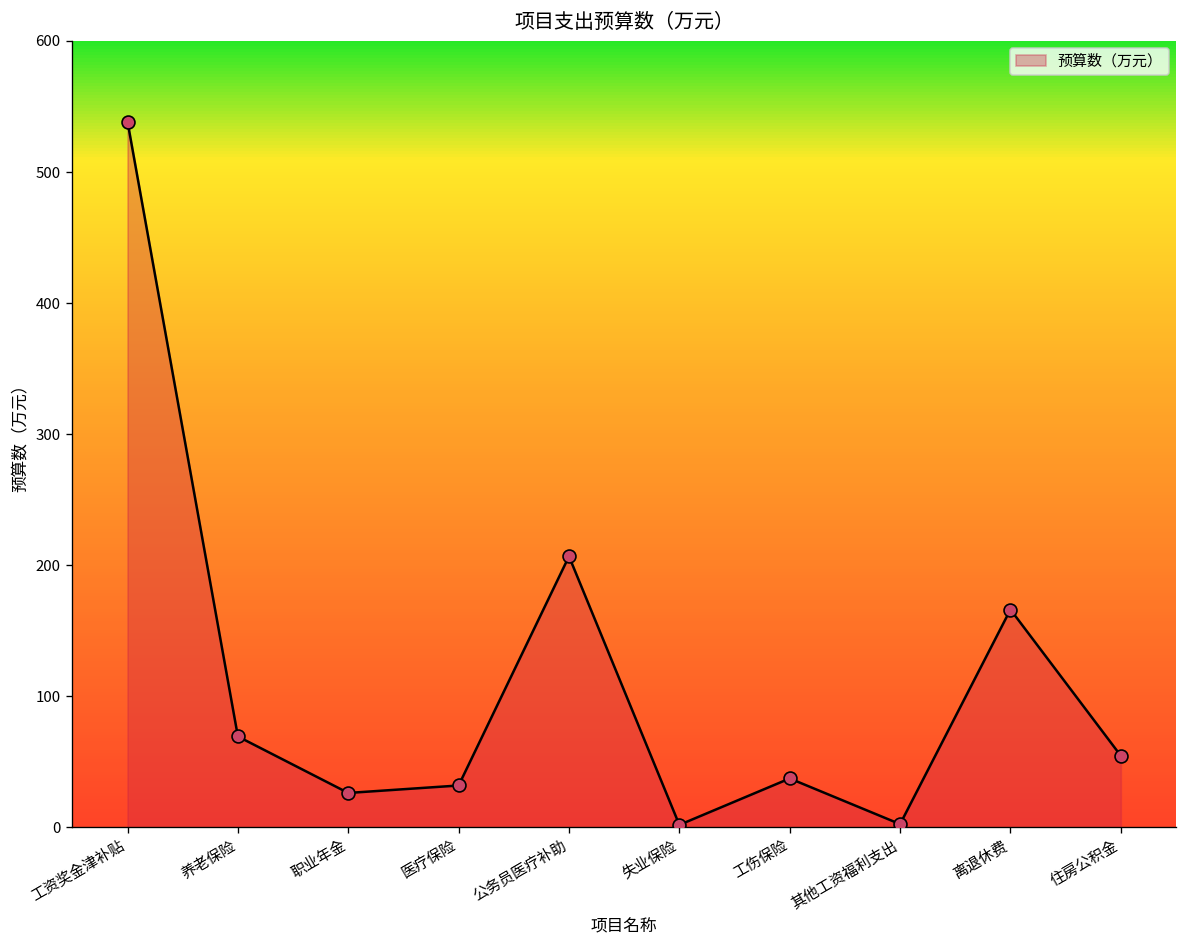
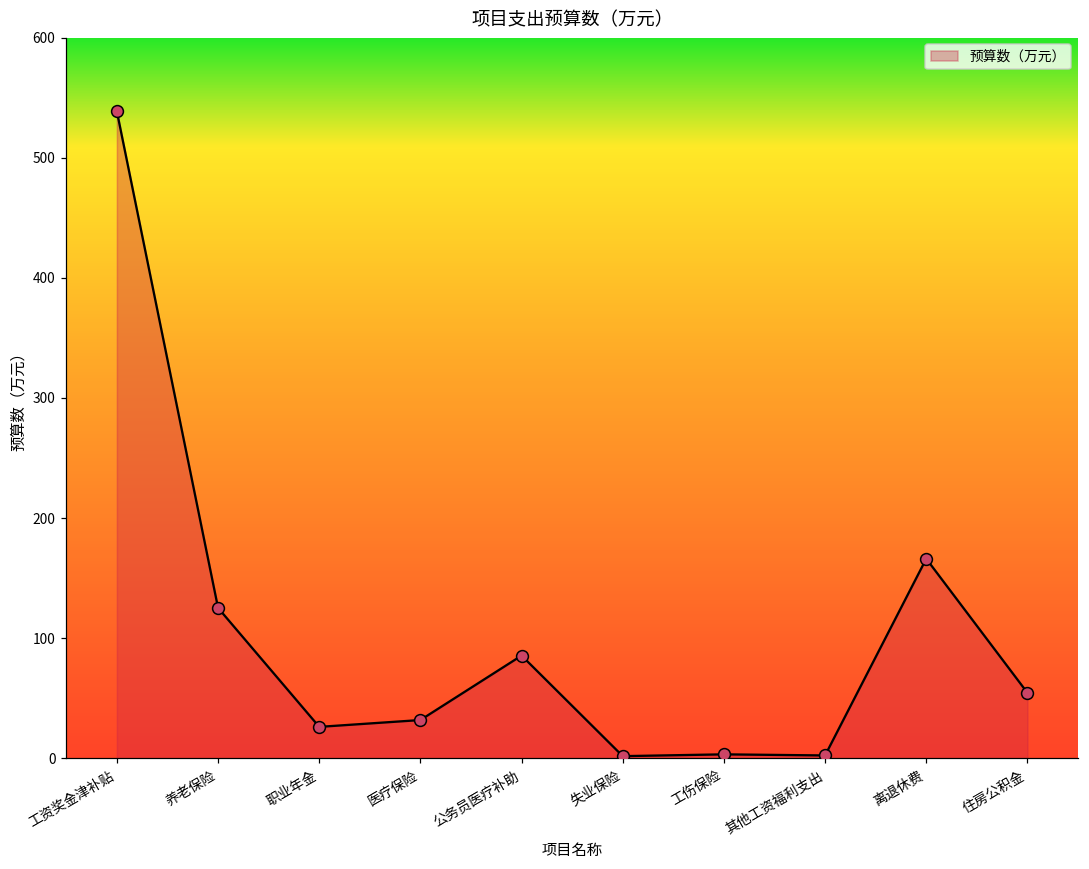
  {
    "工资奖金津补贴": 538,
-   "养老保险": 69,
+   "养老保险": 125,
    "职业年金": 26,
    "医疗保险": 32,
-   "公务员医疗补助": 207,
+   "公务员医疗补助": 86,
    "失业保险": 2,
-   "工伤保险": 37,
+   "工伤保险": 3,
    "其他工资福利支出": 2,
    "离退休费": 166,
    "住房公积金": 55
  }
